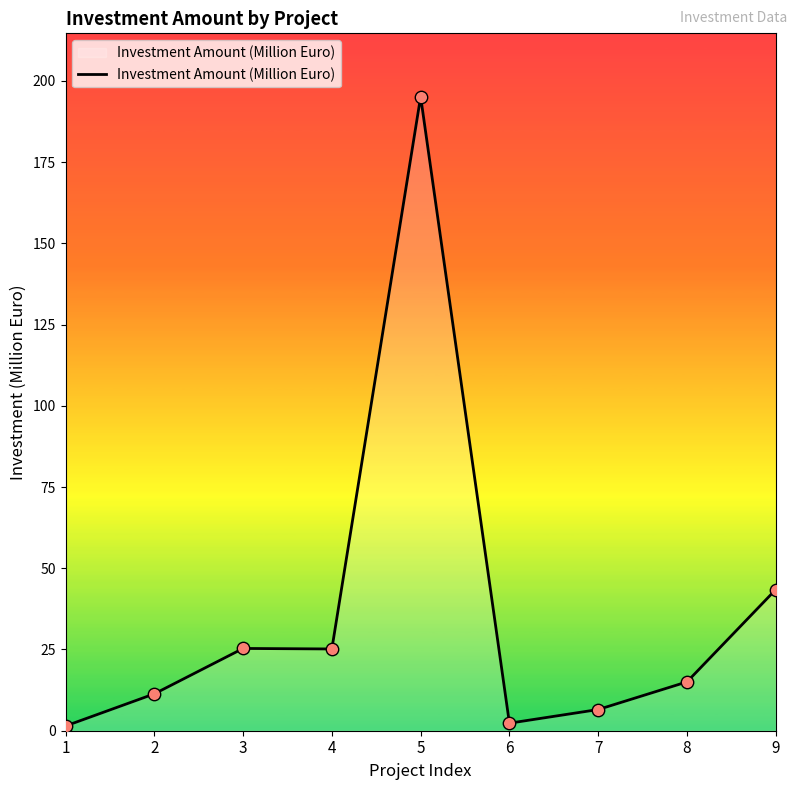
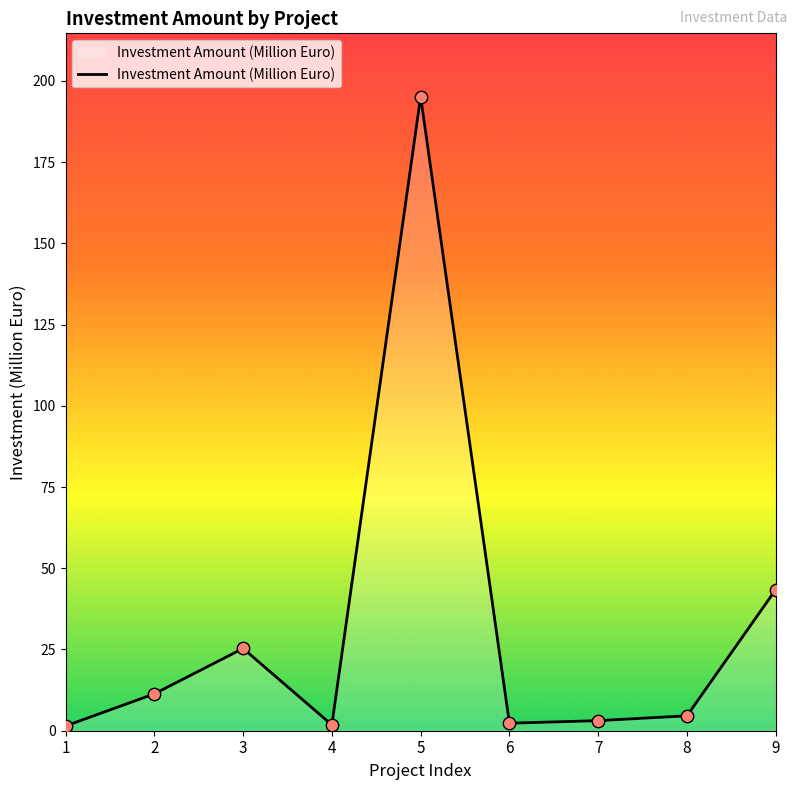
  {
    "1": 1,
    "2": 11,
    "3": 25,
-   "4": 25,
+   "4": 2,
    "5": 195,
    "6": 2,
-   "7": 7,
-   "8": 15,
+   "7": 3,
+   "8": 5,
    "9": 43
  }
